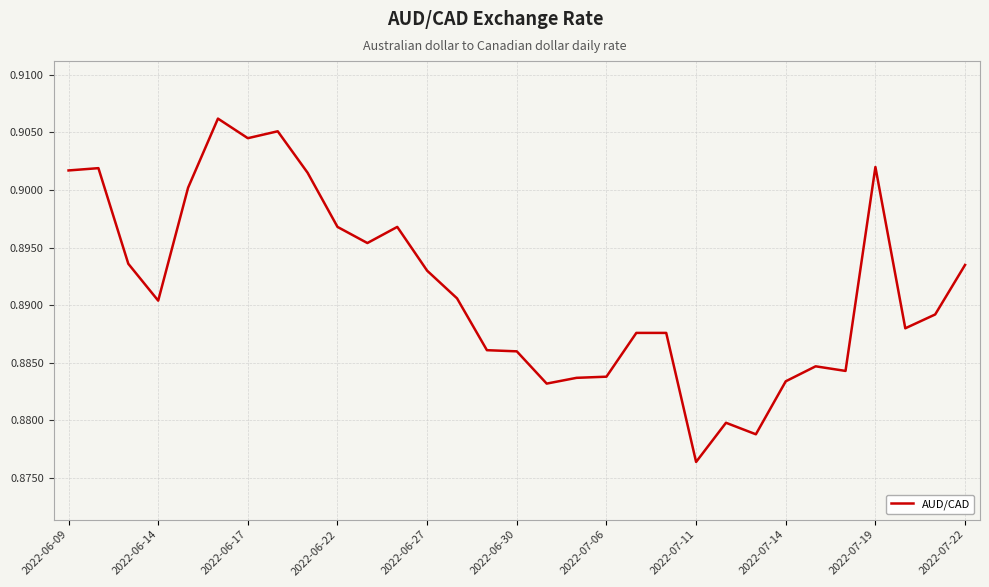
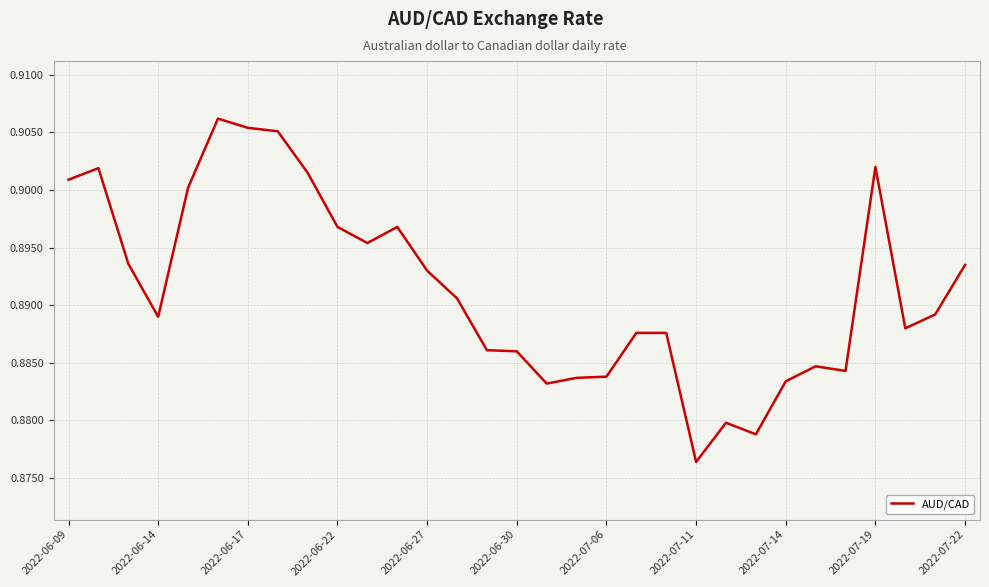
  {
-   "2022-06-09": 0.9017,
-   "2022-06-14": 0.8904,
-   "2022-06-17": 0.9045,
+   "2022-06-09": 0.9009,
+   "2022-06-14": 0.8890,
+   "2022-06-17": 0.9054,
    "2022-06-22": 0.8968,
    "2022-06-27": 0.8930,
    "2022-06-30": 0.8860,
    "2022-07-06": 0.8838,
    "2022-07-11": 0.8764,
    "2022-07-14": 0.8834,
    "2022-07-19": 0.9020,
    "2022-07-22": 0.8935
  }
